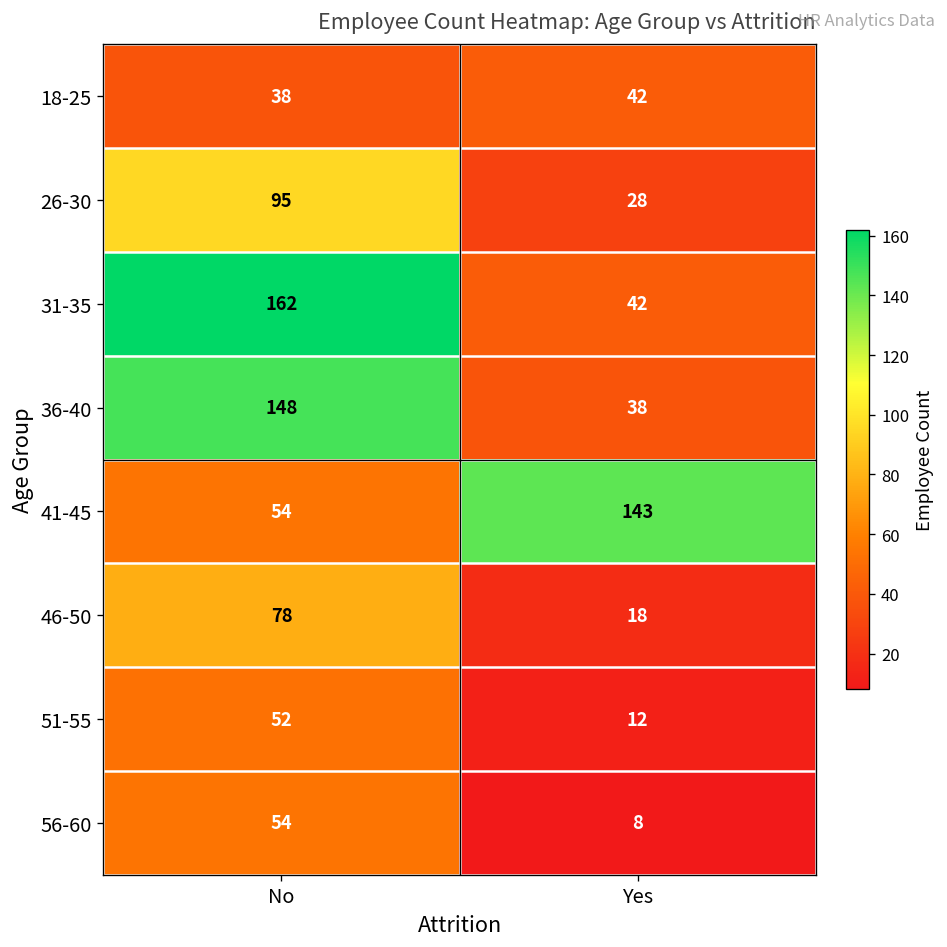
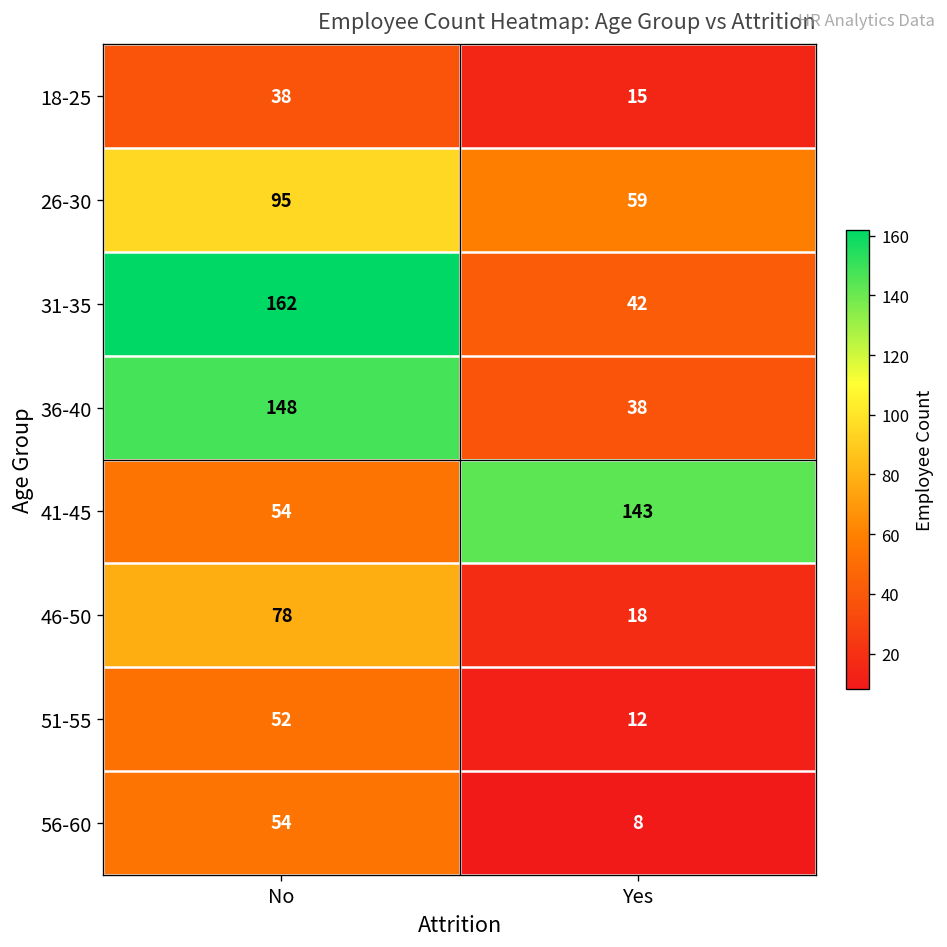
  {
    "18-25": {
      "No": 38,
-     "Yes": 42
+     "Yes": 15
    },
    "26-30": {
      "No": 95,
-     "Yes": 28
+     "Yes": 59
    },
    "31-35": {
      "No": 162,
      "Yes": 42
    },
    "36-40": {
      "No": 148,
      "Yes": 38
    },
    "41-45": {
      "No": 54,
      "Yes": 143
    },
    "46-50": {
      "No": 78,
      "Yes": 18
    },
    "51-55": {
      "No": 52,
      "Yes": 12
    },
    "56-60": {
      "No": 54,
      "Yes": 8
    }
  }
